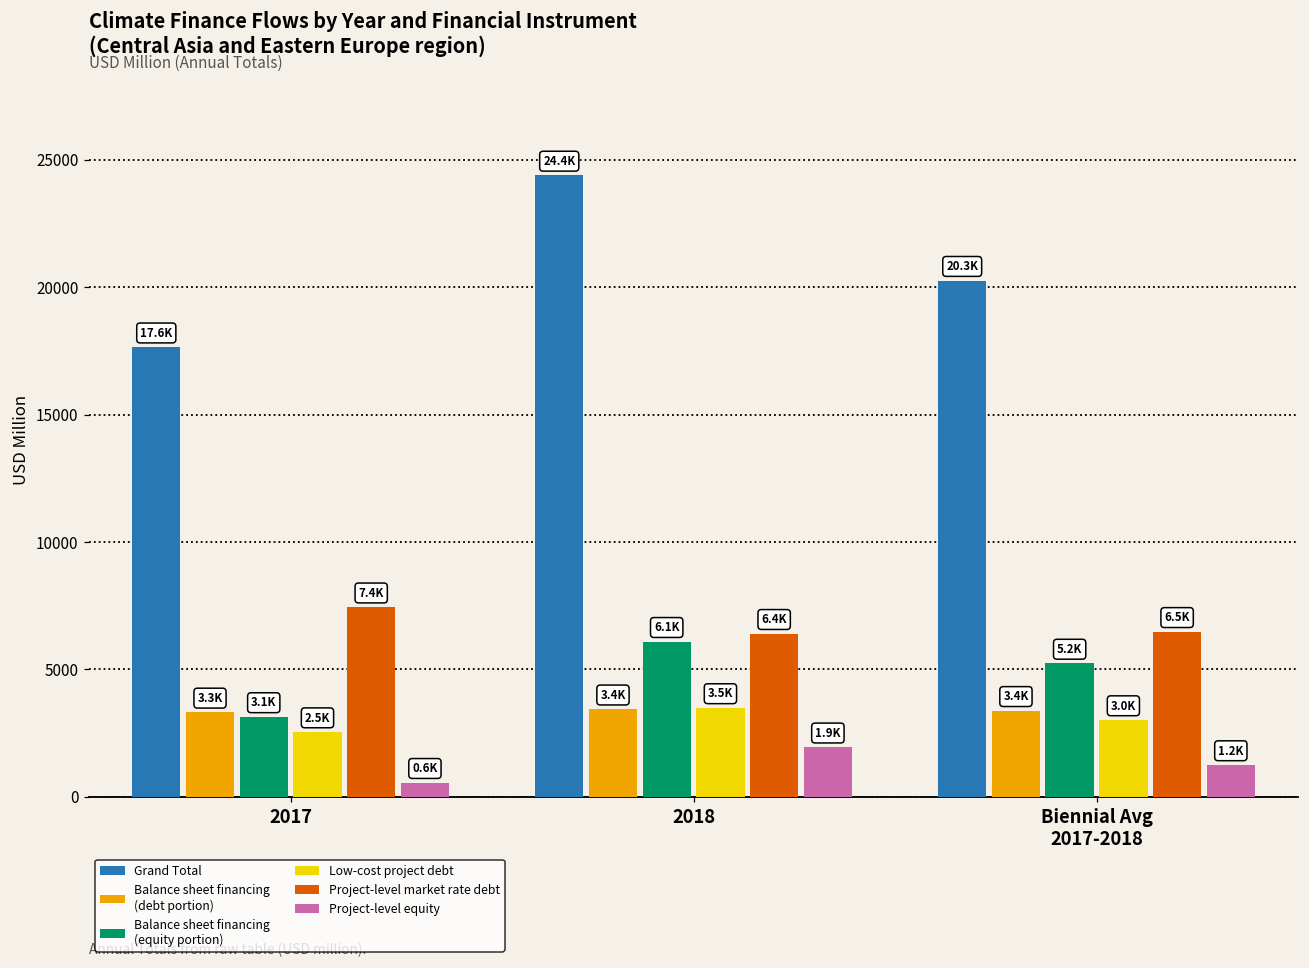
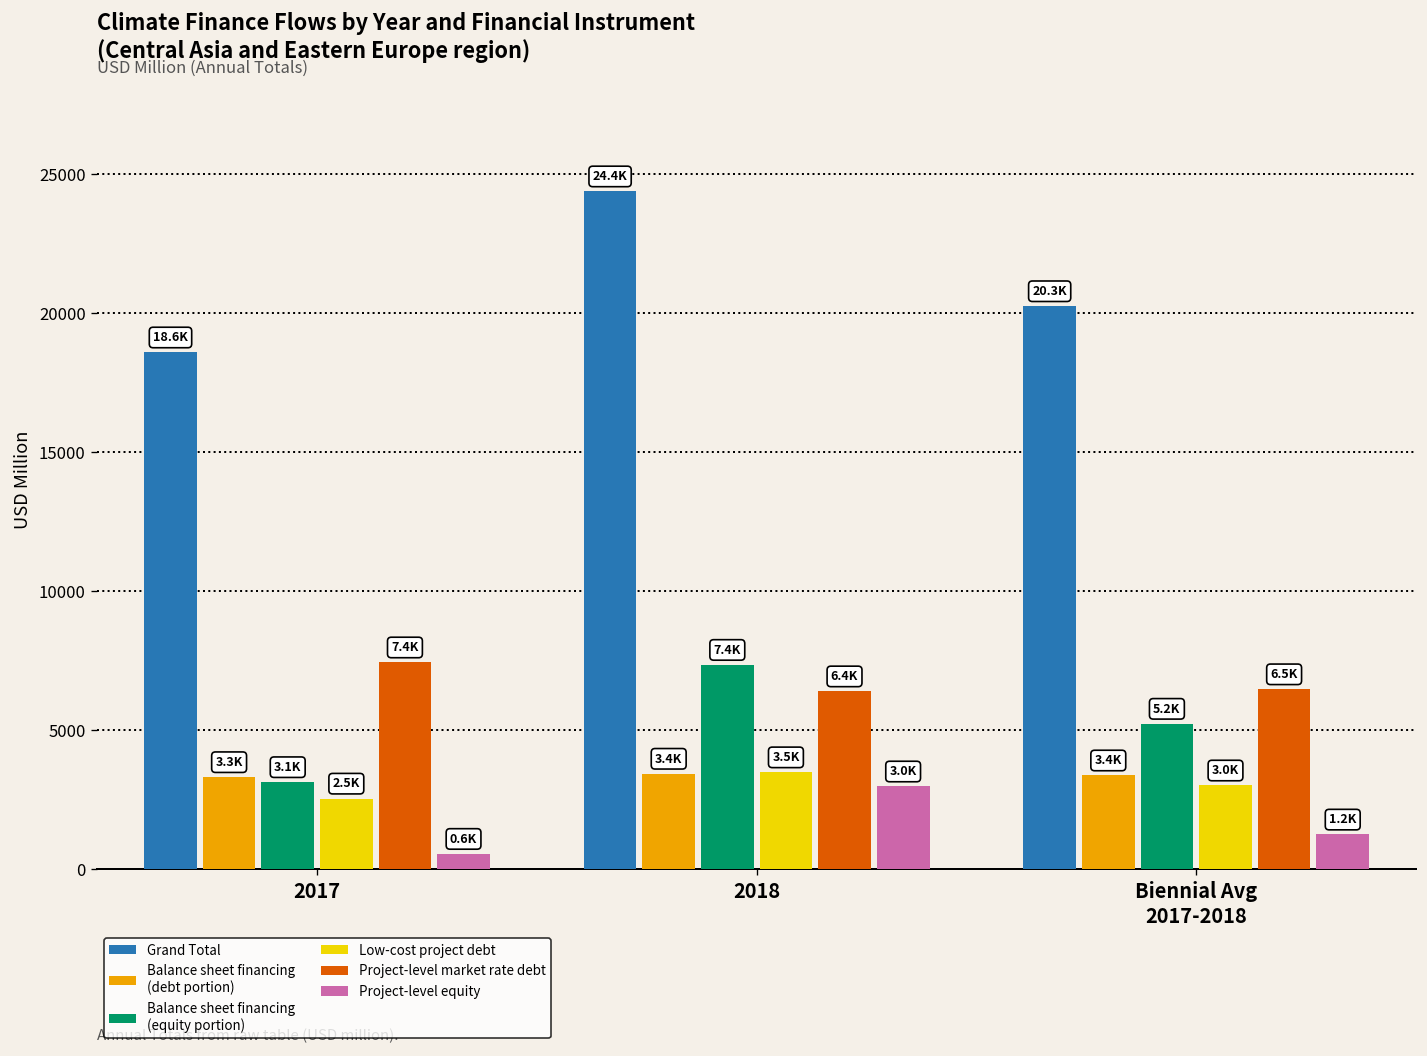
  {
    "Grand Total": {
-     "2017": "17.6K"
+     "2017": "18.6K"
    },
    "Balance sheet financing (equity portion)": {
-     "2018": "6.1K"
+     "2018": "7.4K"
    },
    "Project-level equity": {
-     "2018": "1.9K"
+     "2018": "3.0K"
    }
  }
